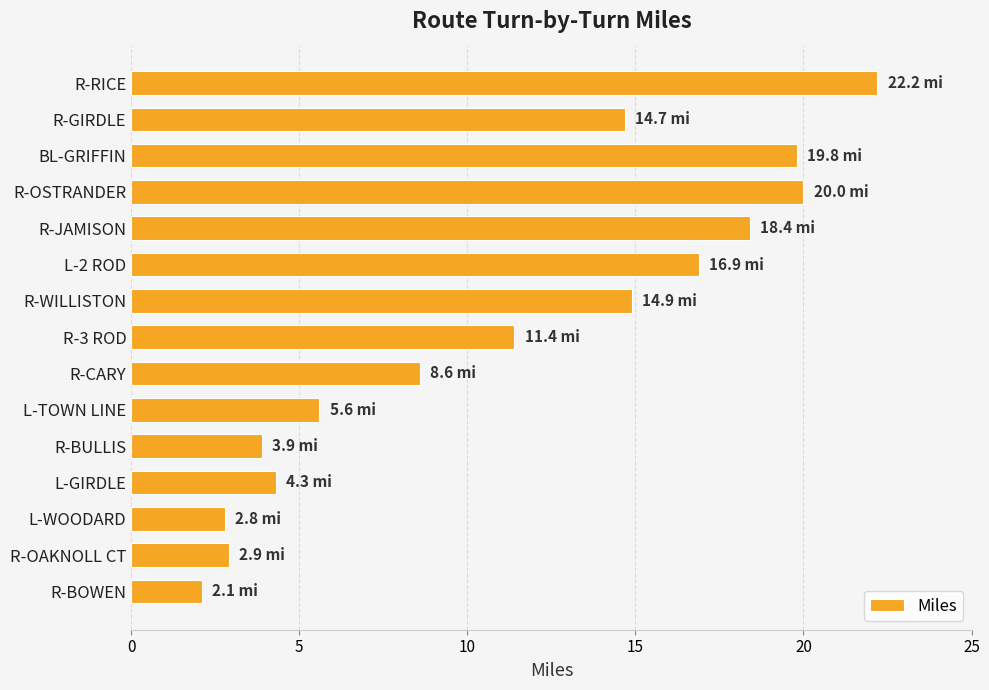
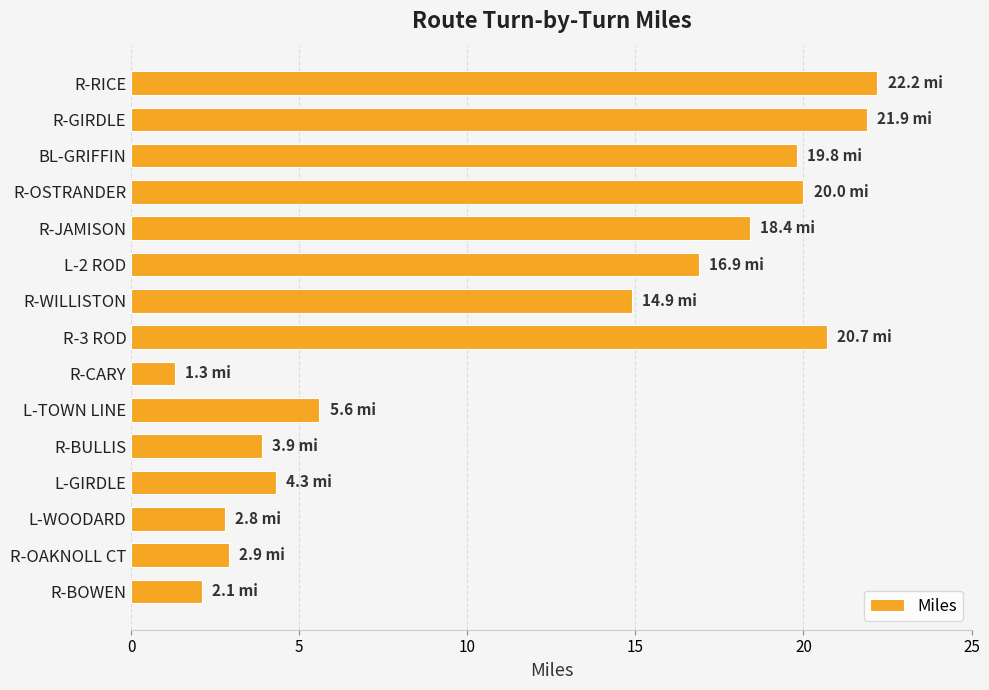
  {
    "R-RICE": 22.2,
-   "R-GIRDLE": 14.7,
+   "R-GIRDLE": 21.9,
    "BL-GRIFFIN": 19.8,
    "R-OSTRANDER": 20.0,
    "R-JAMISON": 18.4,
    "L-2 ROD": 16.9,
    "R-WILLISTON": 14.9,
-   "R-3 ROD": 11.4,
-   "R-CARY": 8.6,
+   "R-3 ROD": 20.7,
+   "R-CARY": 1.3,
    "L-TOWN LINE": 5.6,
    "R-BULLIS": 3.9,
    "L-GIRDLE": 4.3,
    "L-WOODARD": 2.8,
    "R-OAKNOLL CT": 2.9,
    "R-BOWEN": 2.1
  }
